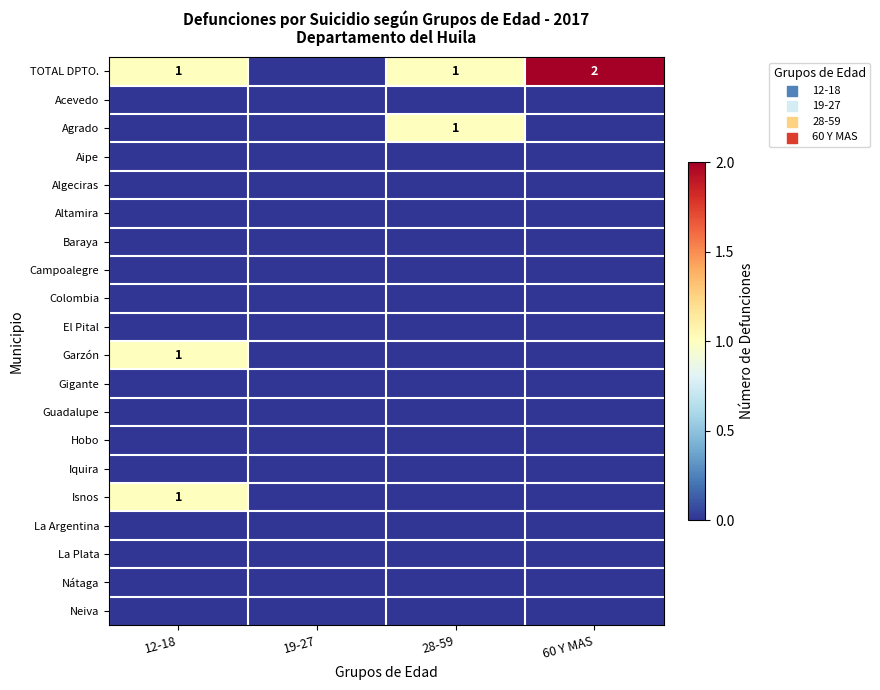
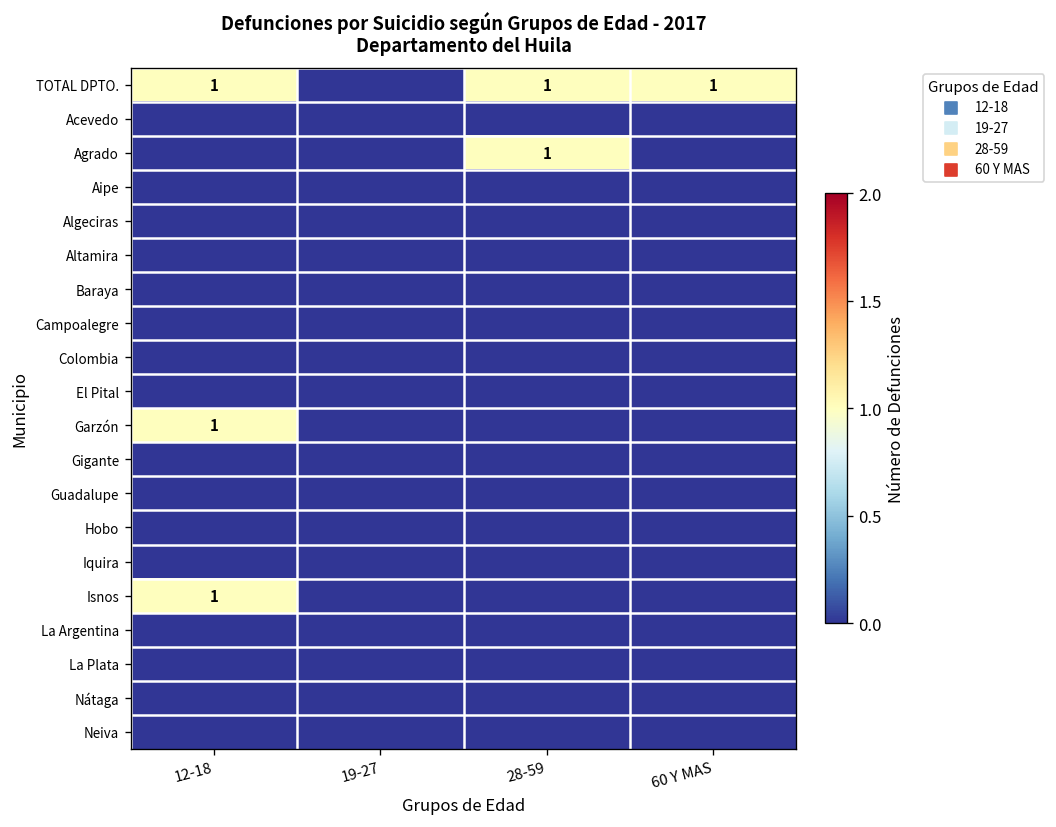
  {
    "TOTAL DPTO.": {
      "12-18": 1,
      "28-59": 1,
-     "60 Y MAS": 2
+     "60 Y MAS": 1
    },
    "Agrado": {
      "28-59": 1
    },
    "Garzón": {
      "12-18": 1
    },
    "Isnos": {
      "12-18": 1
    }
  }
